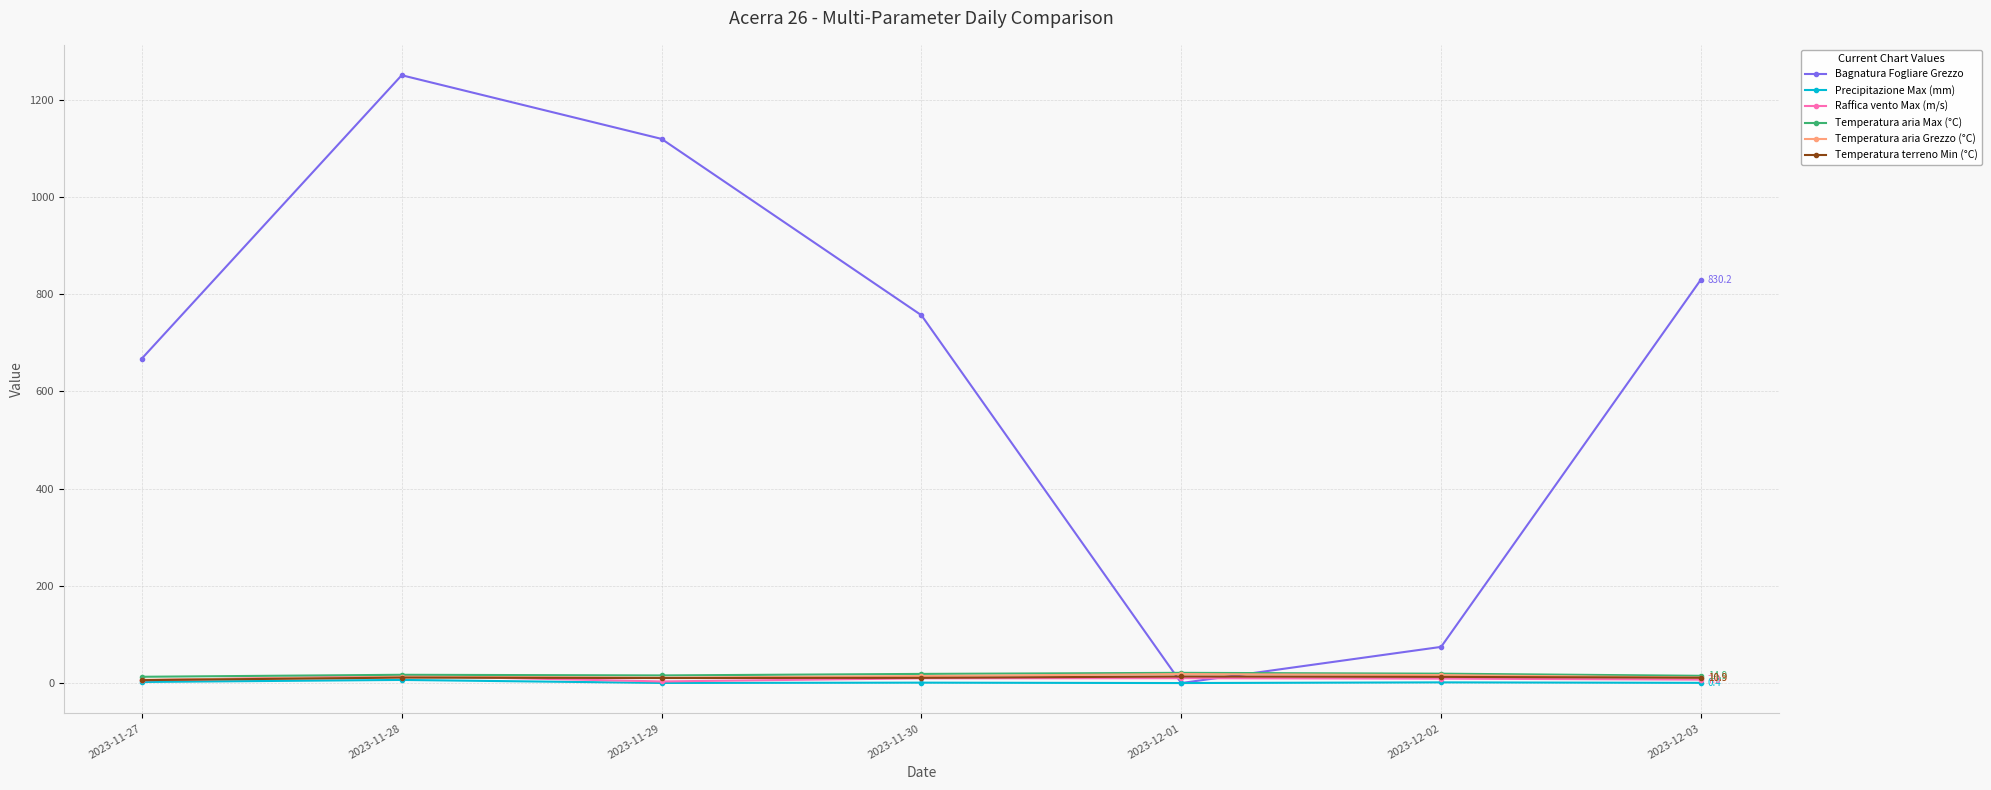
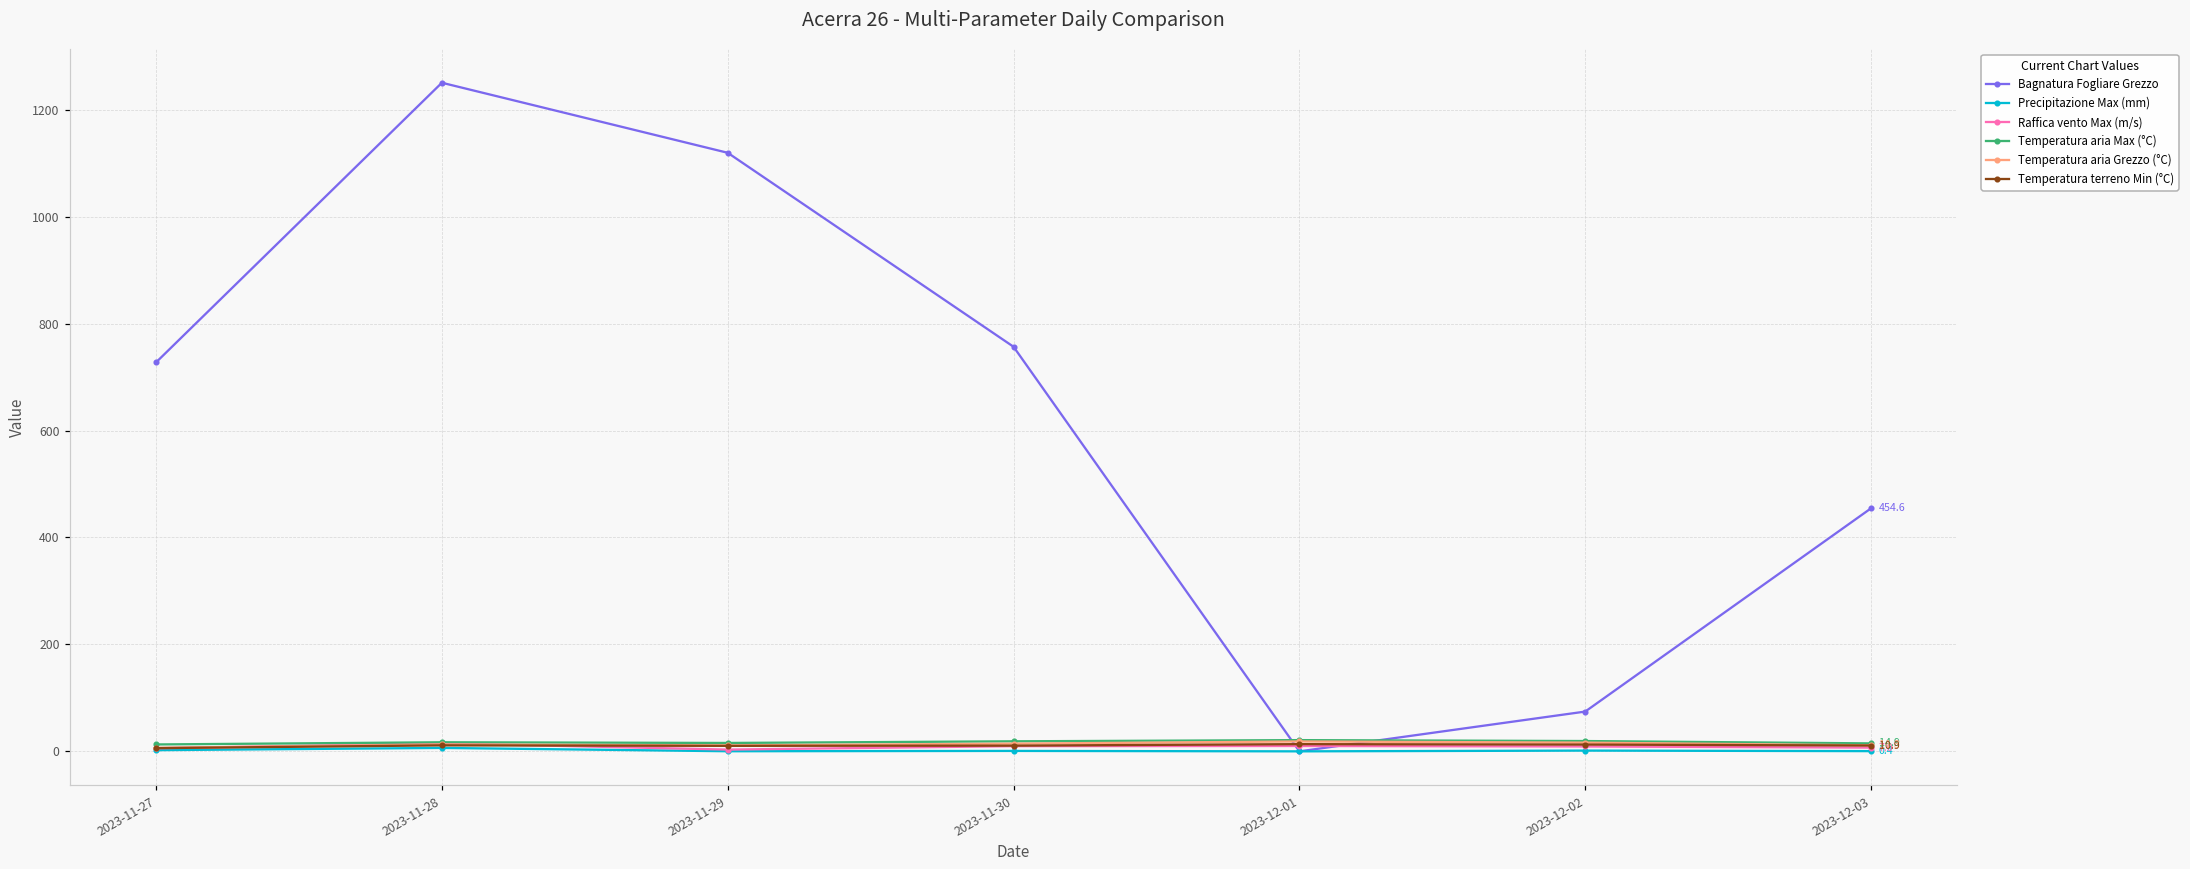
  {
    "Bagnatura Fogliare Grezzo": {
-     "2023-11-27": 670,
-     "2023-12-03": 830.2
+     "2023-11-27": 730,
+     "2023-12-03": 454.6
    },
    "Precipitazione Max (mm)": {
      "2023-11-30": 0,
      "2023-12-02": 0
    },
    "Temperatura aria Max (°C)": {
      "2023-11-27": 10
    }
  }
